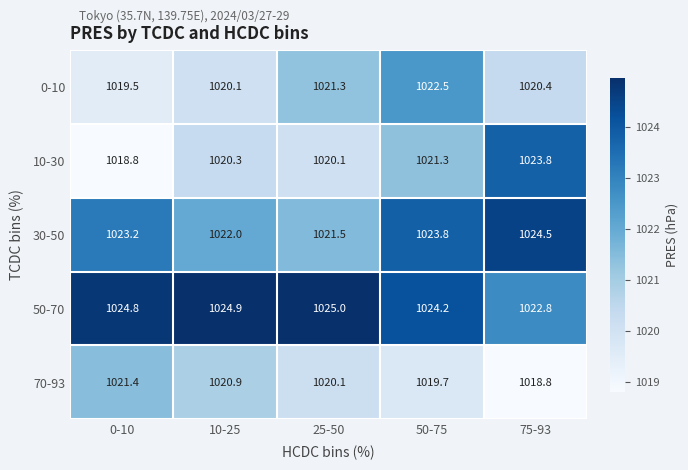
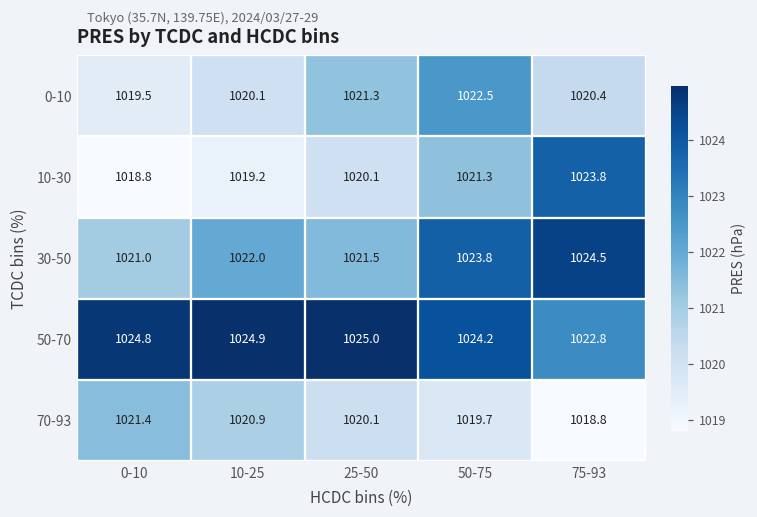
  {
    "0-10": {
      "0-10": 1019.5,
      "10-25": 1020.1,
      "25-50": 1021.3,
      "50-75": 1022.5,
      "75-93": 1020.4
    },
    "10-30": {
      "0-10": 1018.8,
-     "10-25": 1020.3,
+     "10-25": 1019.2,
      "25-50": 1020.1,
      "50-75": 1021.3,
      "75-93": 1023.8
    },
    "30-50": {
-     "0-10": 1023.2,
+     "0-10": 1021.0,
      "10-25": 1022.0,
      "25-50": 1021.5,
      "50-75": 1023.8,
      "75-93": 1024.5
    },
    "50-70": {
      "0-10": 1024.8,
      "10-25": 1024.9,
      "25-50": 1025.0,
      "50-75": 1024.2,
      "75-93": 1022.8
    },
    "70-93": {
      "0-10": 1021.4,
      "10-25": 1020.9,
      "25-50": 1020.1,
      "50-75": 1019.7,
      "75-93": 1018.8
    }
  }
